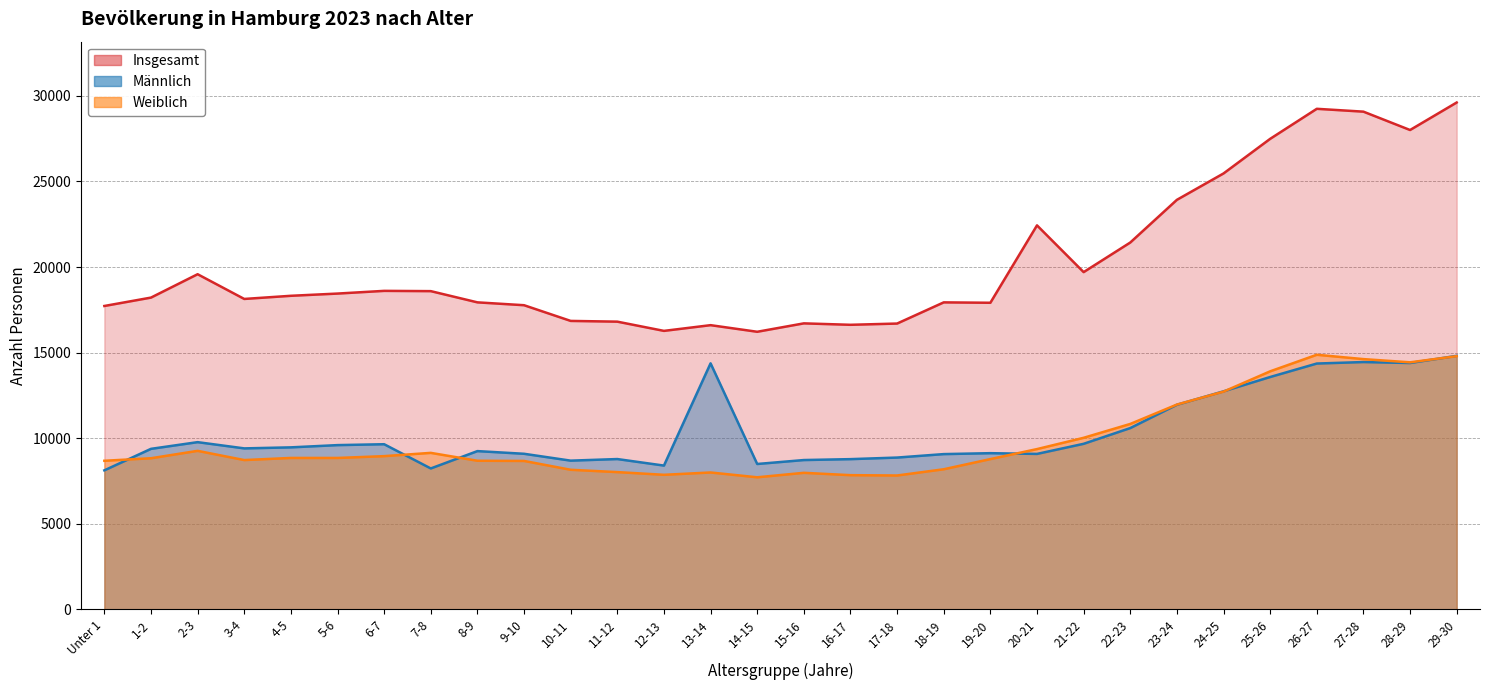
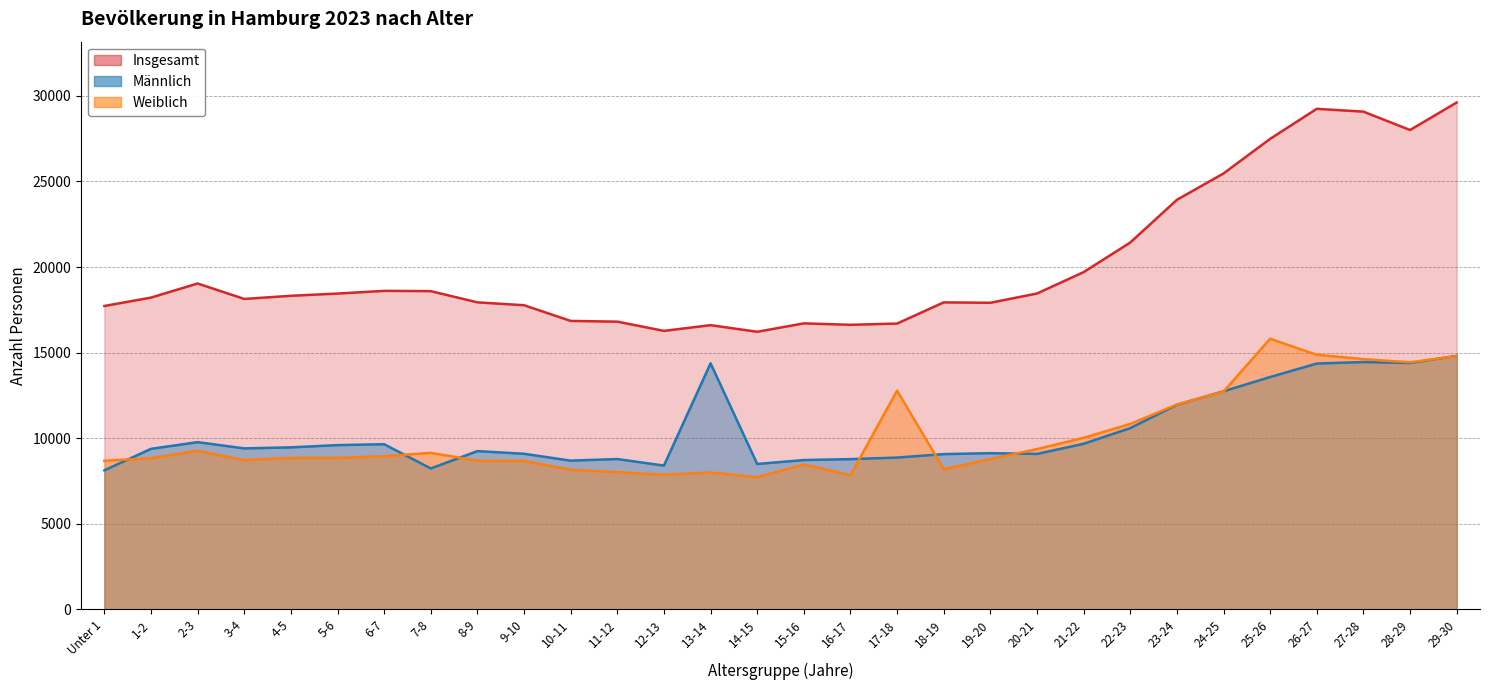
  {
    "Insgesamt": {
      "Unter 1": 17700,
      "1-2": 18200,
-     "2-3": 19600,
+     "2-3": 19000,
      "3-4": 18100,
      "4-5": 18300,
      "5-6": 18500,
      "6-7": 18600,
      "7-8": 18600,
      "8-9": 17900,
      "9-10": 17800,
      "10-11": 16900,
      "11-12": 16800,
      "12-13": 16300,
      "13-14": 16600,
      "14-15": 16200,
      "15-16": 16700,
      "16-17": 16600,
      "17-18": 16700,
      "18-19": 17900,
      "19-20": 17900,
-     "20-21": 22400,
+     "20-21": 18500,
      "21-22": 19700,
      "22-23": 21400,
      "23-24": 23900,
      "24-25": 25500,
      "25-26": 27500,
      "26-27": 29200,
      "27-28": 29100,
      "28-29": 28000,
      "29-30": 29600
    },
    "Männlich": {
      "Unter 1": 8100,
      "1-2": 9400,
      "2-3": 9800,
      "3-4": 9400,
      "4-5": 9500,
      "5-6": 9600,
      "6-7": 9700,
      "7-8": 8200,
      "8-9": 9300,
      "9-10": 9100,
      "10-11": 8700,
      "11-12": 8800,
      "12-13": 8400,
      "13-14": 14400,
      "14-15": 8500,
      "15-16": 8700,
      "16-17": 8800,
      "17-18": 8900,
      "18-19": 9100,
      "19-20": 9100,
      "20-21": 9100,
      "21-22": 9700,
      "22-23": 10600,
      "25-26": 13600,
      "26-27": 14400,
      "27-28": 14500
    },
    "Weiblich": {
      "Unter 1": 8700,
      "1-2": 8800,
      "2-3": 9300,
      "3-4": 8700,
      "4-5": 8900,
      "5-6": 8900,
      "6-7": 9000,
      "7-8": 9100,
      "8-9": 8700,
      "9-10": 8700,
      "10-11": 8200,
      "11-12": 8000,
      "12-13": 7900,
      "13-14": 8000,
      "14-15": 7700,
-     "15-16": 8000,
+     "15-16": 8500,
      "16-17": 7800,
-     "17-18": 7800,
+     "17-18": 12800,
      "18-19": 8200,
      "19-20": 8800,
      "20-21": 9400,
      "21-22": 10000,
      "22-23": 10800,
-     "25-26": 13900,
+     "25-26": 15800,
      "26-27": 14900,
      "27-28": 14600
    }
  }
